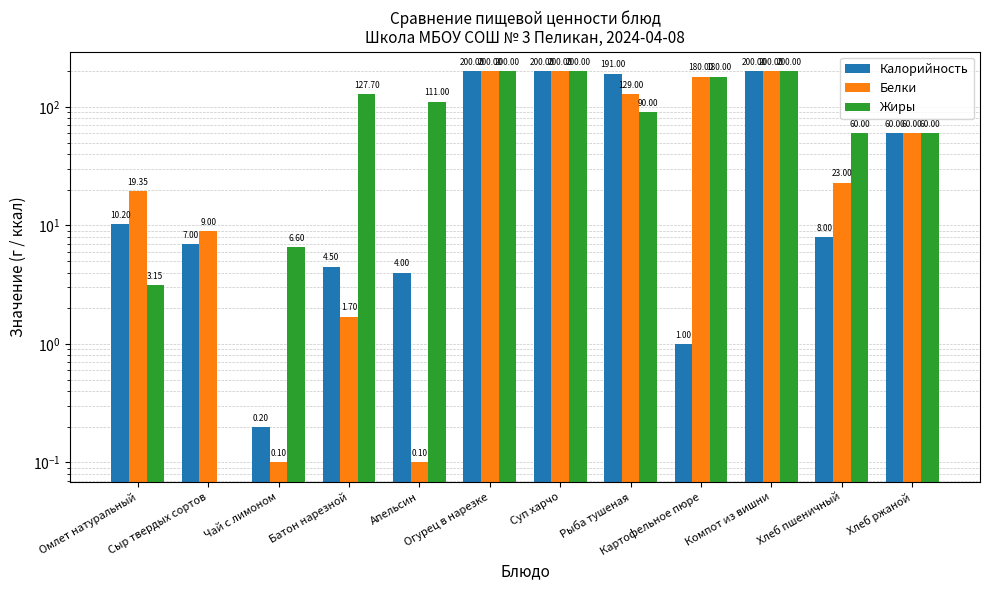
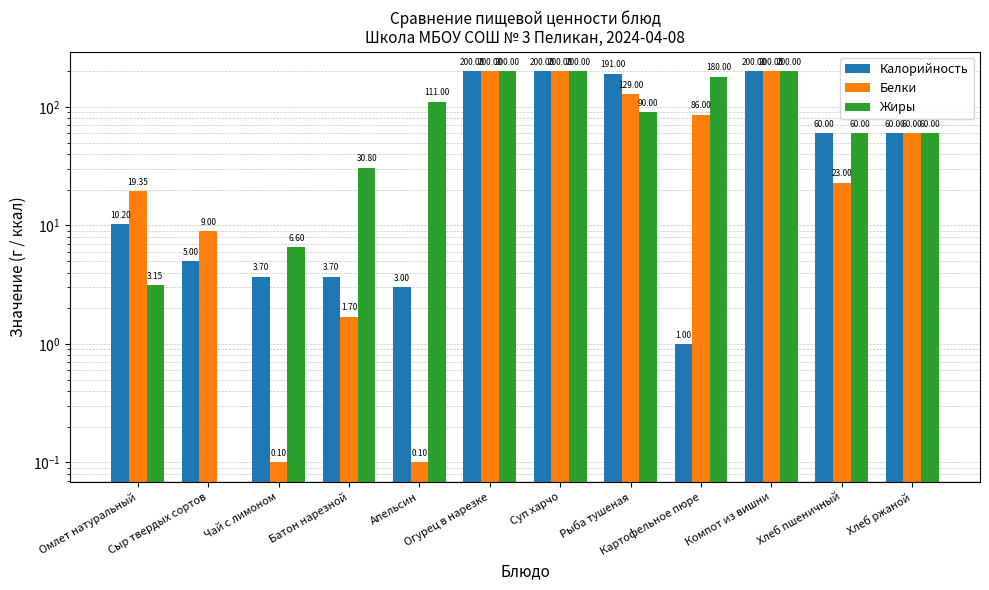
  {
    "Калорийность": {
      "Омлет натуральный": 10.20,
-     "Сыр твердых сортов": 7.00,
-     "Чай с лимоном": 0.20,
-     "Батон нарезной": 4.50,
-     "Апельсин": 4.00,
+     "Сыр твердых сортов": 5.00,
+     "Чай с лимоном": 3.70,
+     "Батон нарезной": 3.70,
+     "Апельсин": 3.00,
      "Рыба тушеная": 191.00,
      "Картофельное пюре": 1.00,
-     "Хлеб пшеничный": 8.00,
+     "Хлеб пшеничный": 60.00,
      "Хлеб ржаной": 60.00
    },
    "Белки": {
      "Омлет натуральный": 19.35,
      "Сыр твердых сортов": 9.00,
      "Чай с лимоном": 0.10,
      "Батон нарезной": 1.70,
      "Апельсин": 0.10,
      "Рыба тушеная": 129.00,
-     "Картофельное пюре": 180.00,
+     "Картофельное пюре": 86.00,
      "Хлеб пшеничный": 23.00,
      "Хлеб ржаной": 60.00
    },
    "Жиры": {
      "Омлет натуральный": 3.15,
      "Чай с лимоном": 6.60,
-     "Батон нарезной": 127.70,
+     "Батон нарезной": 30.80,
      "Апельсин": 111.00,
      "Рыба тушеная": 90.00,
      "Картофельное пюре": 180.00,
      "Хлеб пшеничный": 60.00,
      "Хлеб ржаной": 60.00
    }
  }
